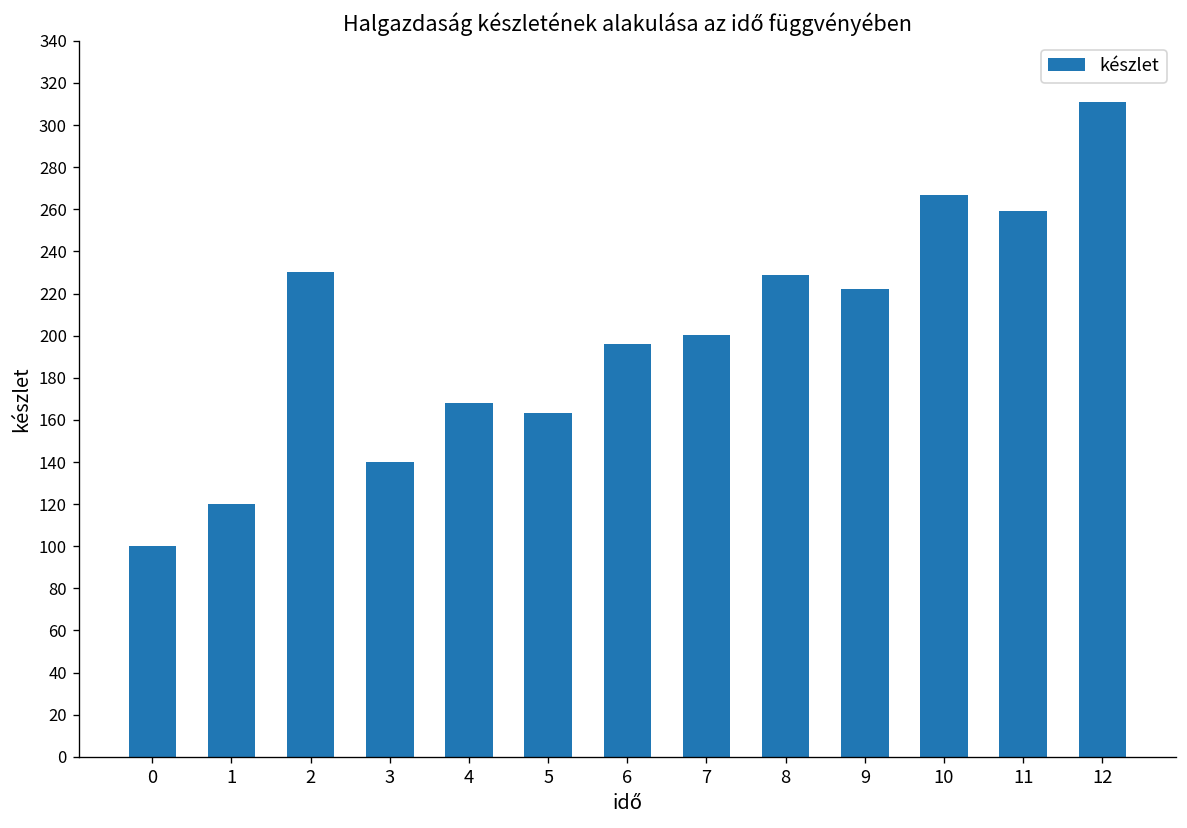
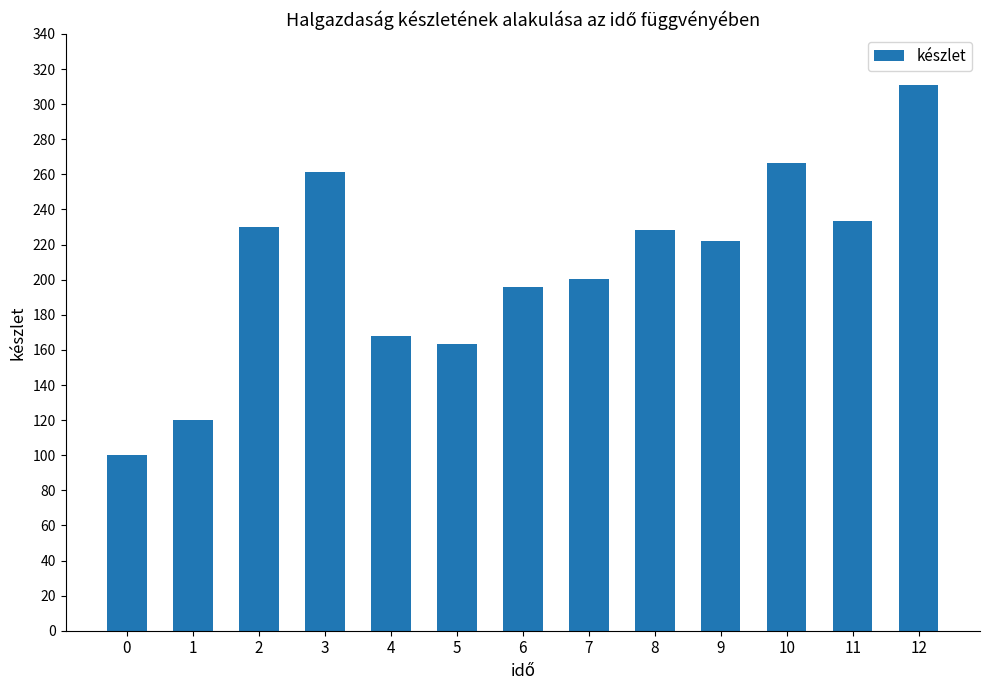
  {
    "0": 100,
    "1": 120,
    "2": 230,
-   "3": 140,
+   "3": 261,
    "4": 168,
    "5": 163,
    "6": 196,
    "7": 200,
    "8": 229,
    "9": 222,
    "10": 267,
-   "11": 259,
+   "11": 234,
    "12": 311
  }
